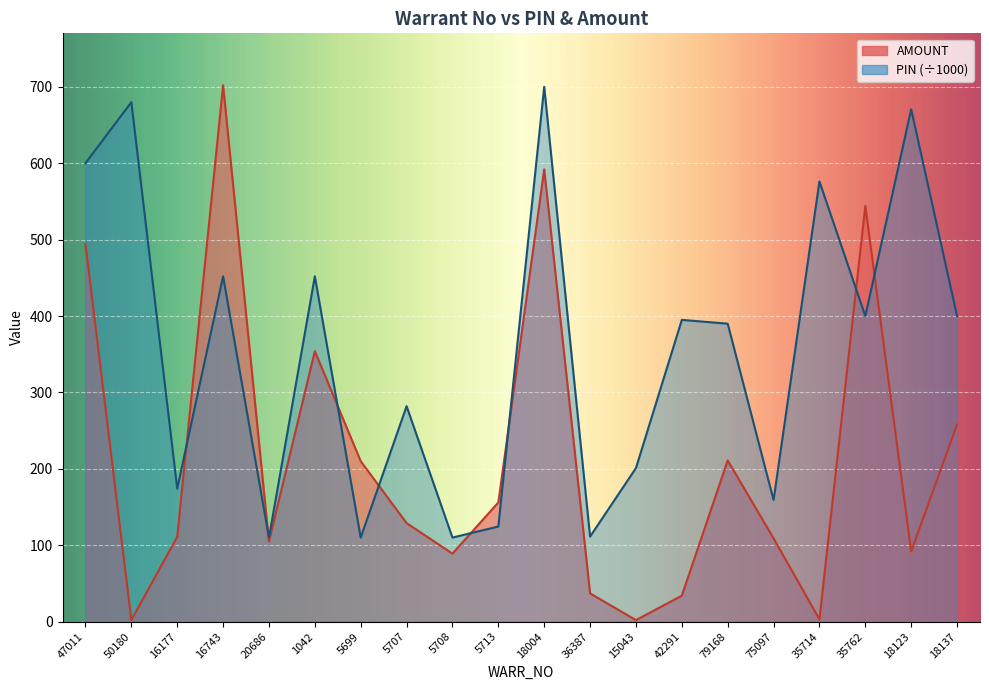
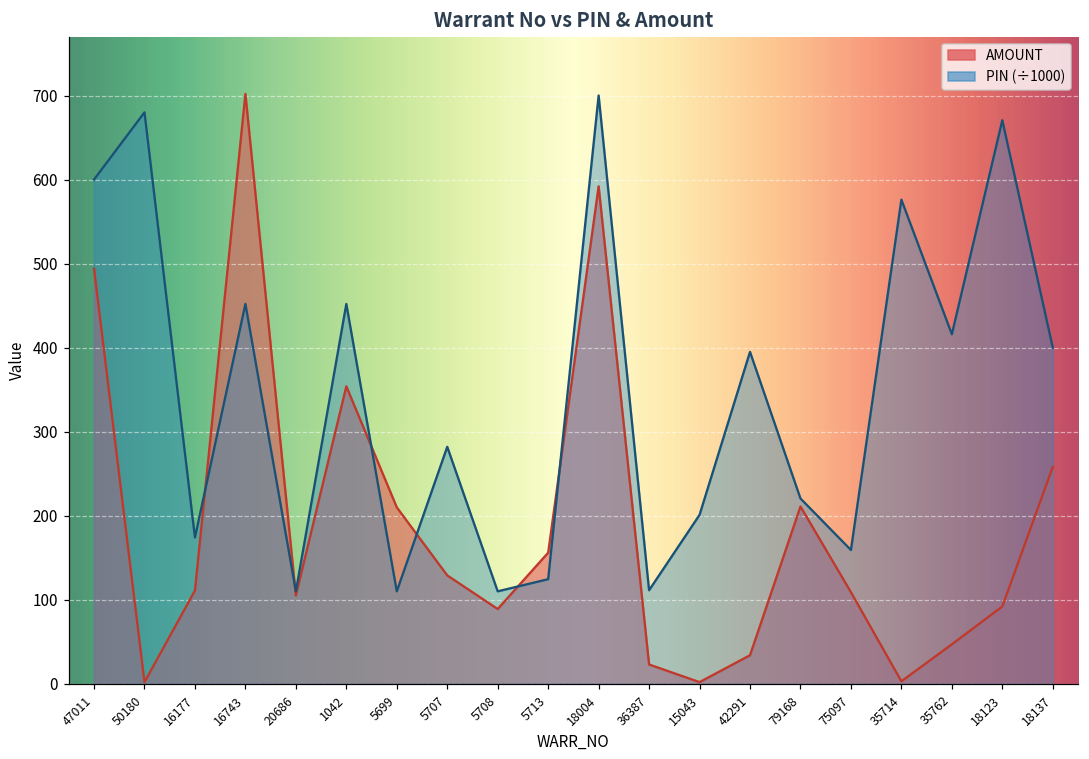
  {
    "AMOUNT": {
      "47011": 490,
      "50180": 0,
      "16177": 110,
      "16743": 700,
      "20686": 110,
      "1042": 350,
      "5699": 210,
      "5707": 130,
      "5708": 90,
      "5713": 160,
      "18004": 590,
-     "36387": 40,
+     "36387": 20,
      "15043": 0,
      "42291": 30,
      "79168": 210,
      "75097": 110,
      "35714": 0,
-     "35762": 540,
+     "35762": 50,
      "18123": 90,
      "18137": 260
    },
    "PIN (÷1000)": {
      "47011": 600,
      "50180": 680,
      "16177": 170,
      "16743": 450,
      "20686": 110,
      "1042": 450,
      "5699": 110,
      "5707": 280,
      "5708": 110,
      "5713": 120,
      "18004": 700,
      "36387": 110,
      "15043": 200,
      "42291": 390,
-     "79168": 390,
+     "79168": 220,
      "75097": 160,
      "35714": 580,
-     "35762": 400,
+     "35762": 420,
      "18123": 670,
      "18137": 400
    }
  }
